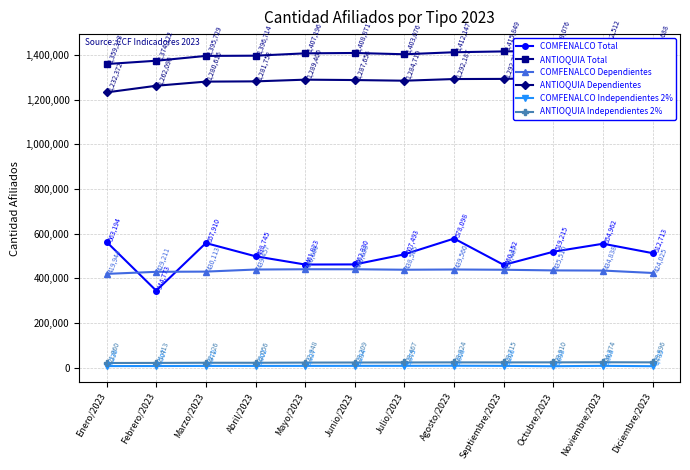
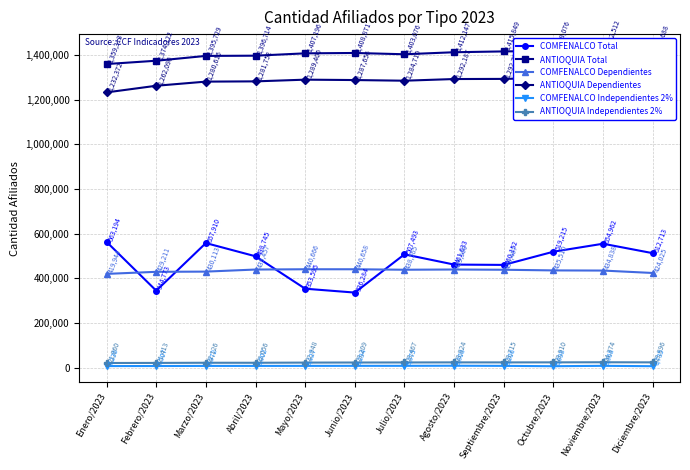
  {
    "COMFENALCO Total": {
      "Enero/2023": "563,194",
      "Marzo/2023": "557,910",
-     "Mayo/2023": "461,823",
-     "Junio/2023": "462,330",
-     "Agosto/2023": "578,098",
+     "Mayo/2023": "353,595",
+     "Junio/2023": "336,284",
+     "Agosto/2023": "461,633",
      "Noviembre/2023": "554,962"
    }
  }
